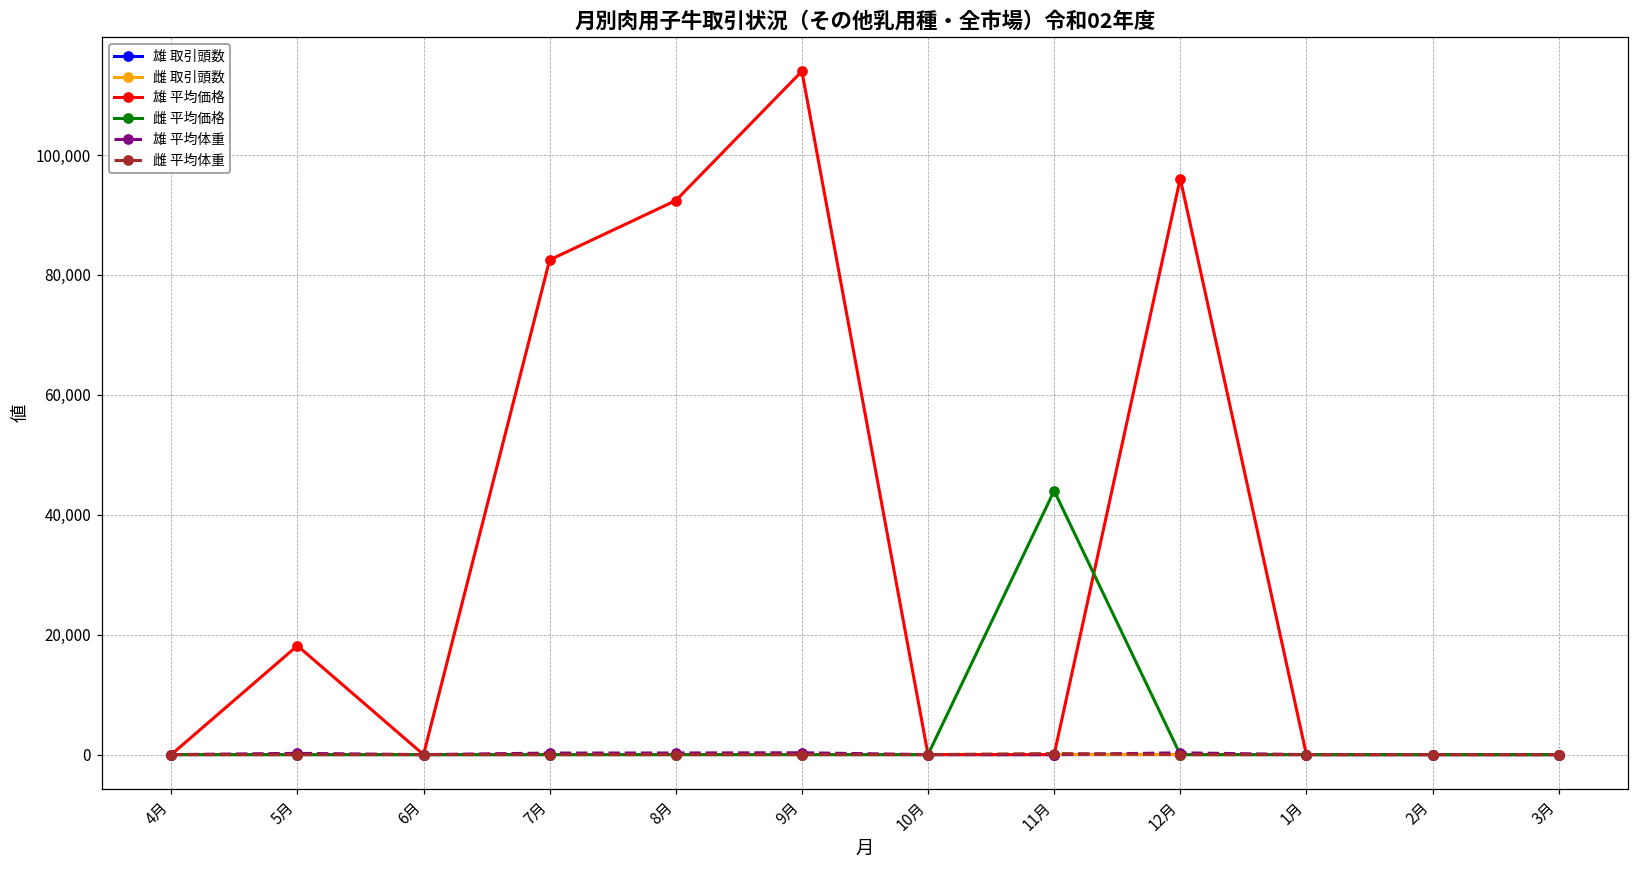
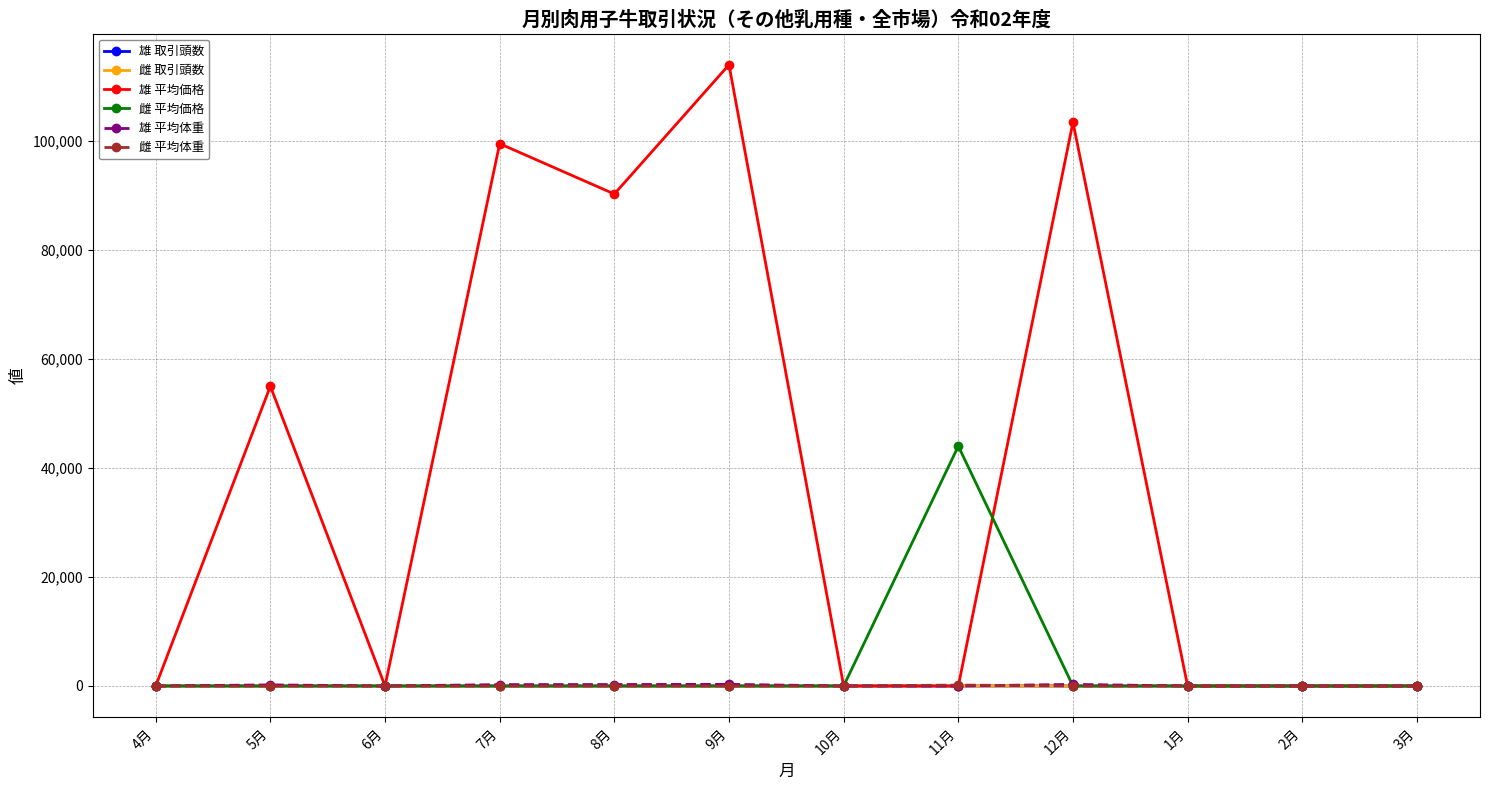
  {
    "雄 平均価格": {
-     "5月": "18,000",
-     "7月": "83,000",
-     "8月": "92,000",
+     "5月": "55,000",
+     "7月": "99,000",
+     "8月": "90,000",
      "9月": "114,000",
-     "12月": "96,000"
+     "12月": "103,000"
    },
    "雌 平均価格": {
      "11月": "44,000"
    }
  }
